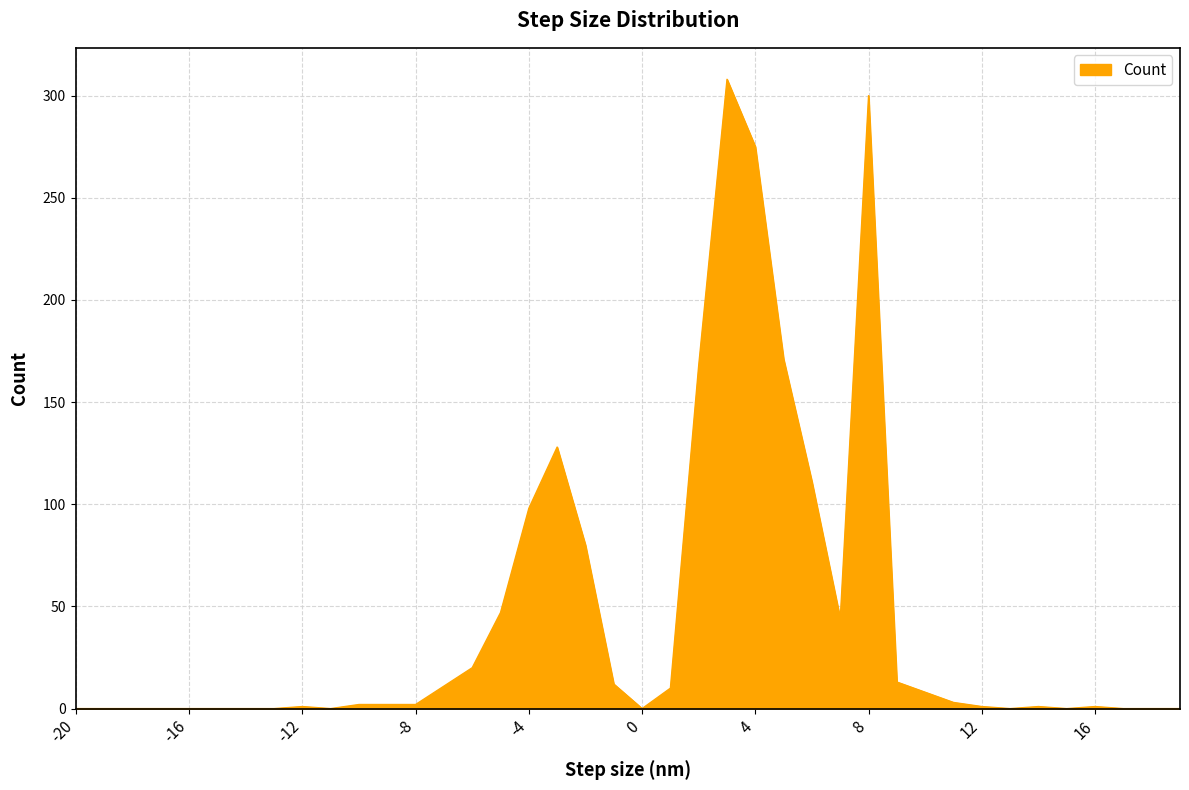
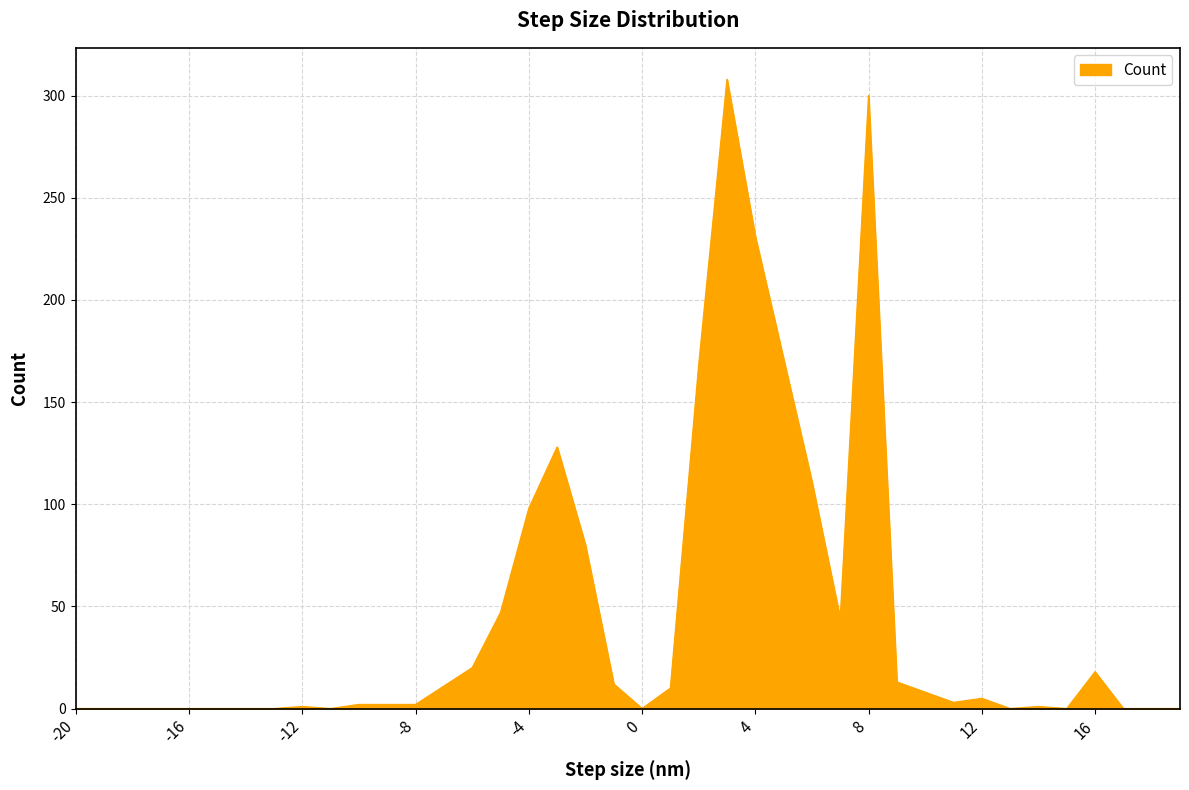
  {
    "-20": 0,
    "-16": 0,
    "-12": 1,
    "-8": 2,
    "-4": 98,
    "0": 0,
-   "4": 275,
+   "4": 231,
    "8": 300,
-   "12": 1,
-   "16": 1
+   "12": 5,
+   "16": 18
  }
